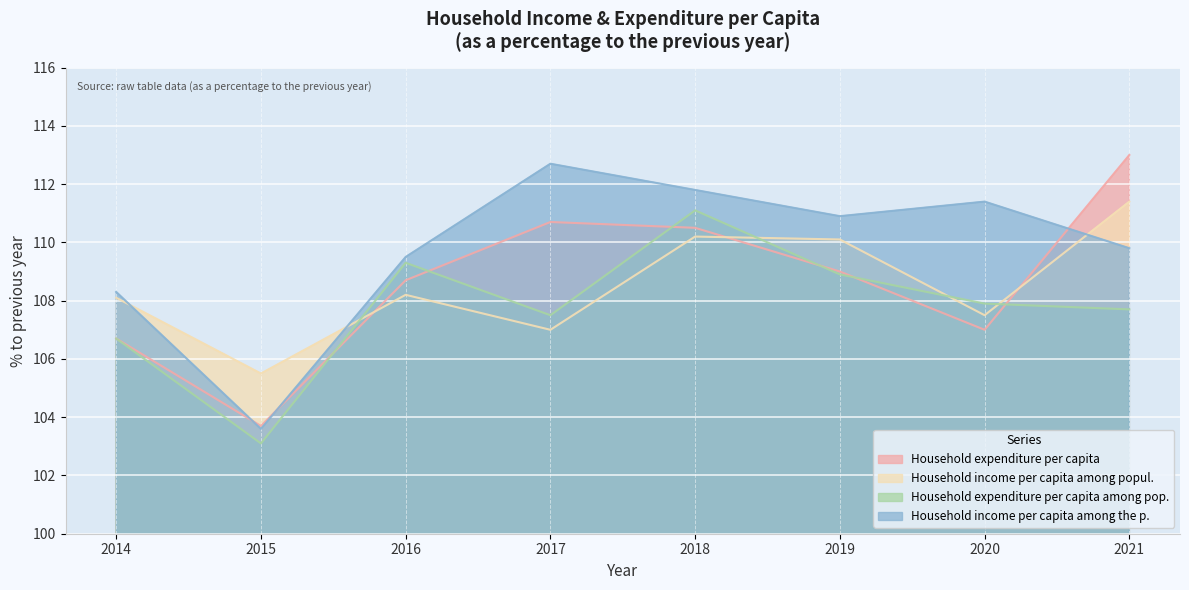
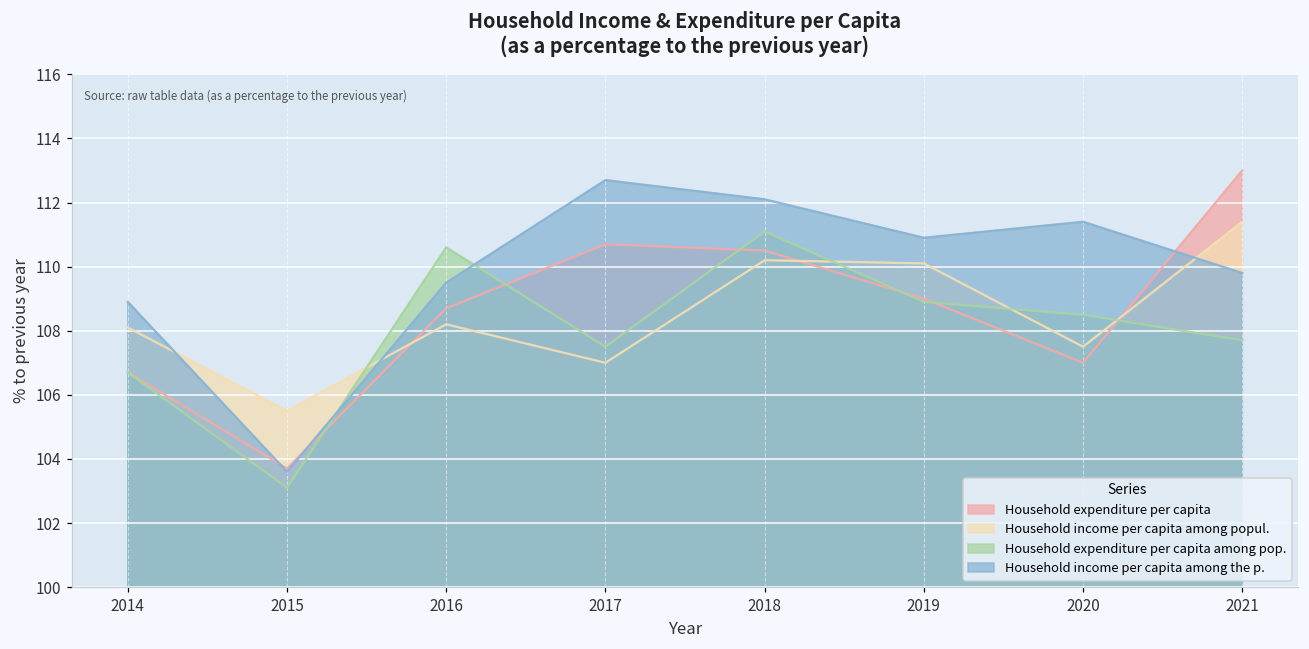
  {
    "Household expenditure per capita among pop.": {
      "2015": 103.1,
-     "2016": 109.3,
+     "2016": 110.6,
      "2017": 107.5,
      "2018": 111.1,
      "2019": 108.9,
-     "2020": 107.9,
+     "2020": 108.5,
      "2021": 107.7
    },
    "Household income per capita among the p.": {
-     "2014": 108.3,
+     "2014": 108.9,
      "2015": 103.6,
      "2016": 109.5,
      "2017": 112.7,
-     "2018": 111.8,
+     "2018": 112.1,
      "2019": 110.9,
      "2020": 111.4,
      "2021": 109.8
    }
  }
